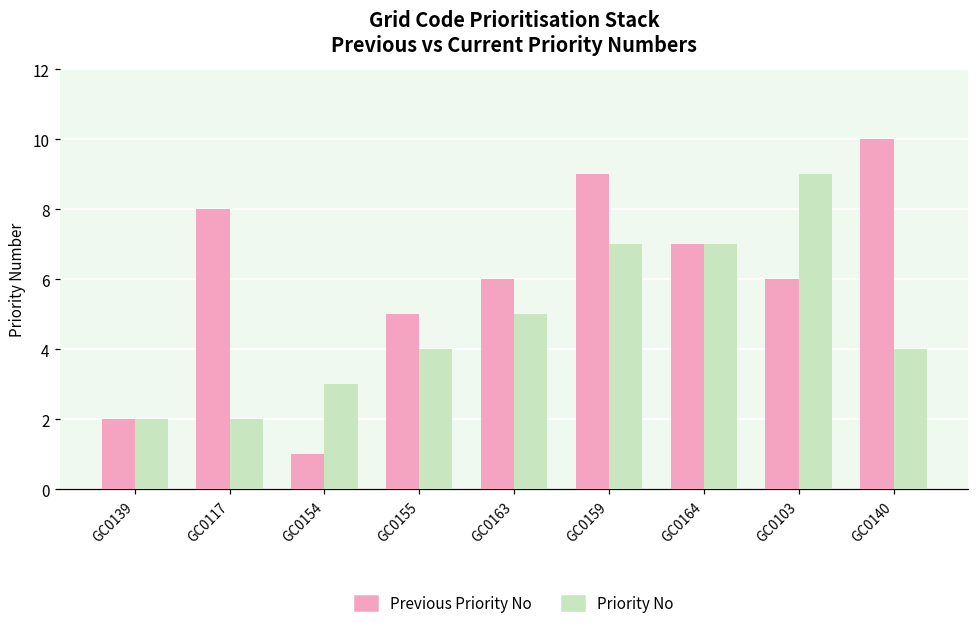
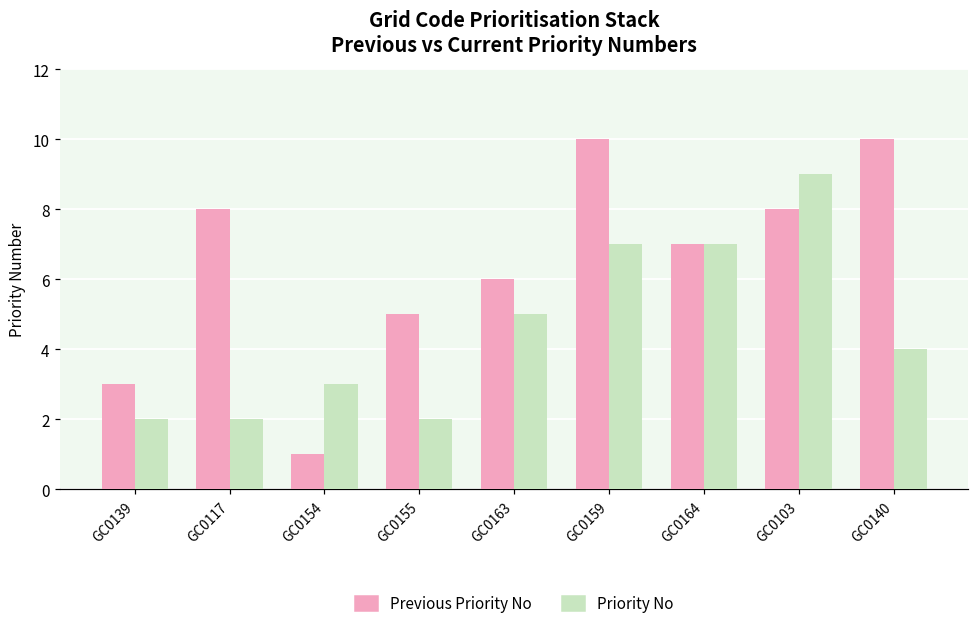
  {
    "Previous Priority No": {
-     "GC0139": 2,
+     "GC0139": 3,
      "GC0117": 8,
      "GC0154": 1,
      "GC0155": 5,
      "GC0163": 6,
-     "GC0159": 9,
+     "GC0159": 10,
      "GC0164": 7,
-     "GC0103": 6,
+     "GC0103": 8,
      "GC0140": 10
    },
    "Priority No": {
      "GC0139": 2,
      "GC0117": 2,
      "GC0154": 3,
-     "GC0155": 4,
+     "GC0155": 2,
      "GC0163": 5,
      "GC0159": 7,
      "GC0164": 7,
      "GC0103": 9,
      "GC0140": 4
    }
  }
